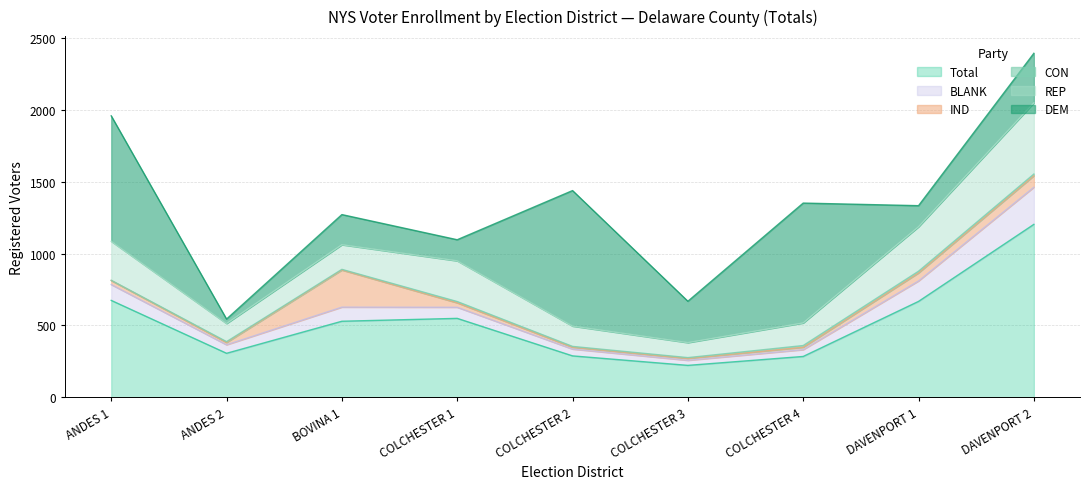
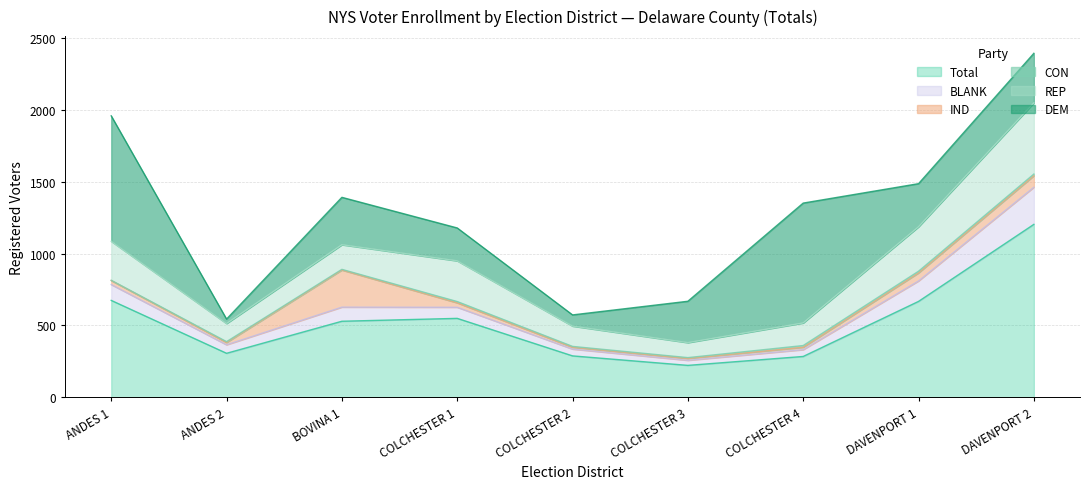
  {
    "DEM": {
      "ANDES 1": 870,
      "ANDES 2": 30,
-     "BOVINA 1": 210,
-     "COLCHESTER 1": 150,
-     "COLCHESTER 2": 940,
+     "BOVINA 1": 330,
+     "COLCHESTER 1": 230,
+     "COLCHESTER 2": 80,
      "COLCHESTER 3": 290,
      "COLCHESTER 4": 830,
-     "DAVENPORT 1": 150,
+     "DAVENPORT 1": 300,
      "DAVENPORT 2": 350
    }
  }
